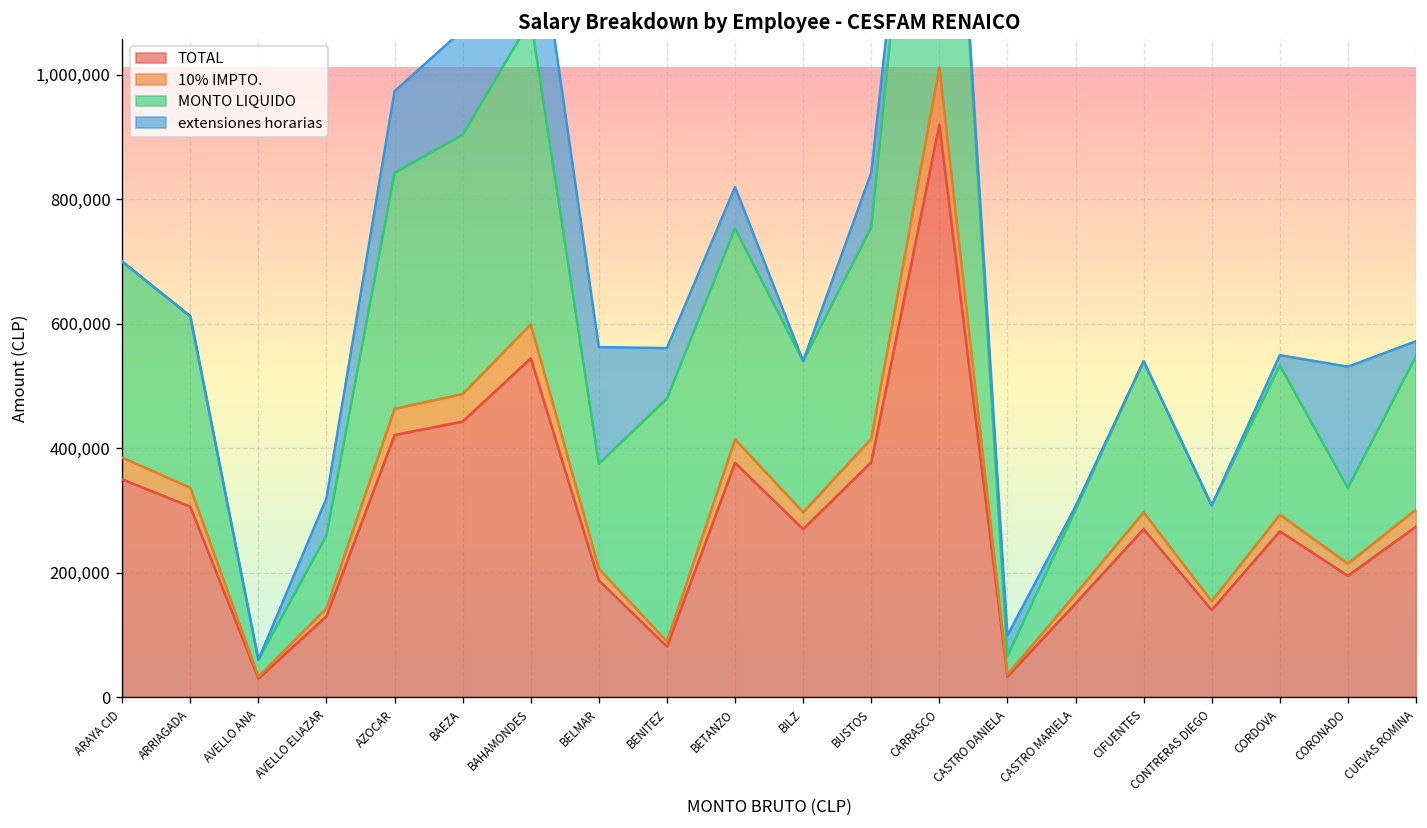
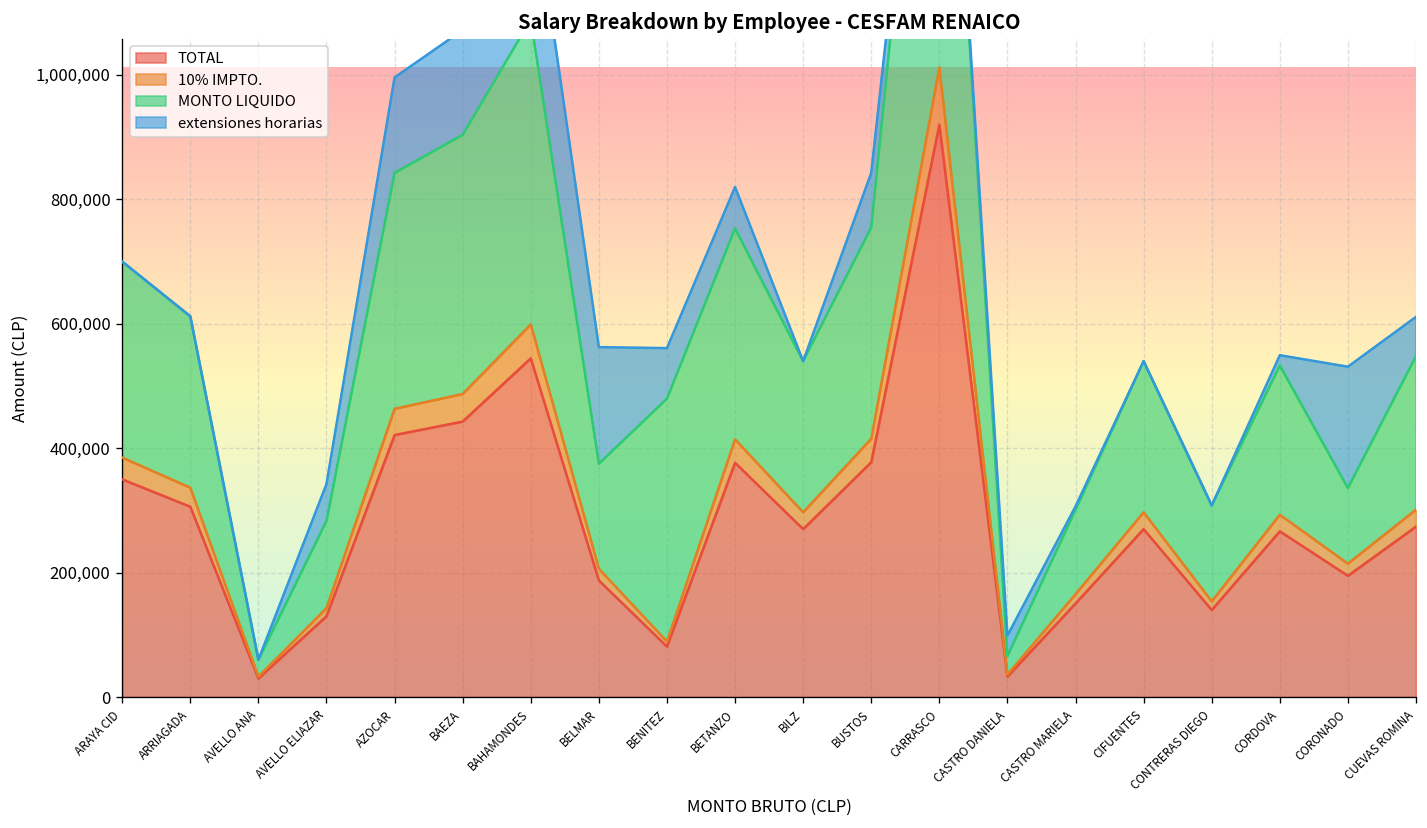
  {
    "MONTO LIQUIDO": {
-     "AVELLO ELIAZAR": "120,000",
+     "AVELLO ELIAZAR": "140,000",
      "AZOCAR": "380,000",
      "BAEZA": "420,000",
      "BELMAR": "170,000",
      "BENITEZ": "390,000",
      "BETANZO": "340,000",
      "BUSTOS": "340,000",
      "CASTRO DANIELA": "30,000",
      "CASTRO MARIELA": "140,000",
      "CORDOVA": "240,000",
      "CORONADO": "120,000",
      "CUEVAS ROMINA": "250,000"
    },
    "extensiones horarias": {
      "AVELLO ELIAZAR": "60,000",
-     "AZOCAR": "130,000",
+     "AZOCAR": "150,000",
      "BELMAR": "190,000",
      "BENITEZ": "80,000",
      "BETANZO": "70,000",
      "BUSTOS": "90,000",
      "CASTRO DANIELA": "30,000",
      "CASTRO MARIELA": "10,000",
      "CORDOVA": "20,000",
      "CORONADO": "200,000",
-     "CUEVAS ROMINA": "20,000"
+     "CUEVAS ROMINA": "60,000"
    }
  }
